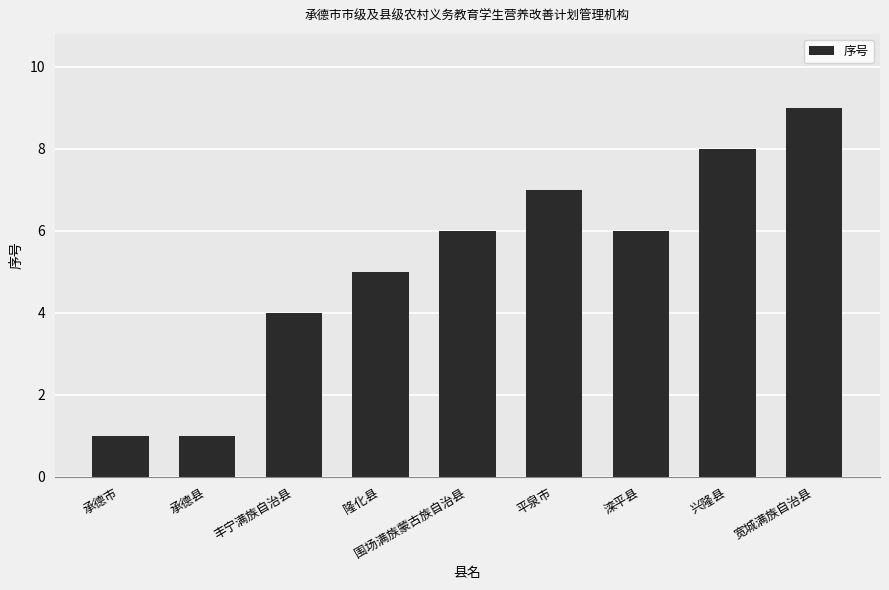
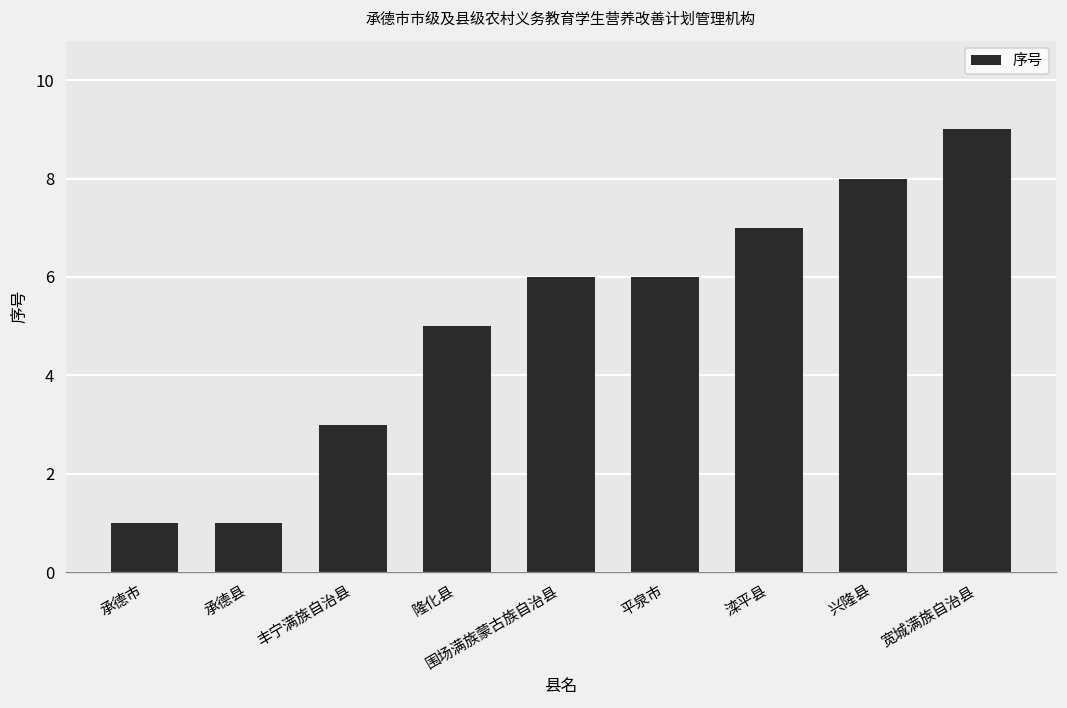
  {
    "承德市": 1,
    "承德县": 1,
-   "丰宁满族自治县": 4,
+   "丰宁满族自治县": 3,
    "隆化县": 5,
    "围场满族蒙古族自治县": 6,
-   "平泉市": 7,
-   "滦平县": 6,
+   "平泉市": 6,
+   "滦平县": 7,
    "兴隆县": 8,
    "宽城满族自治县": 9
  }
